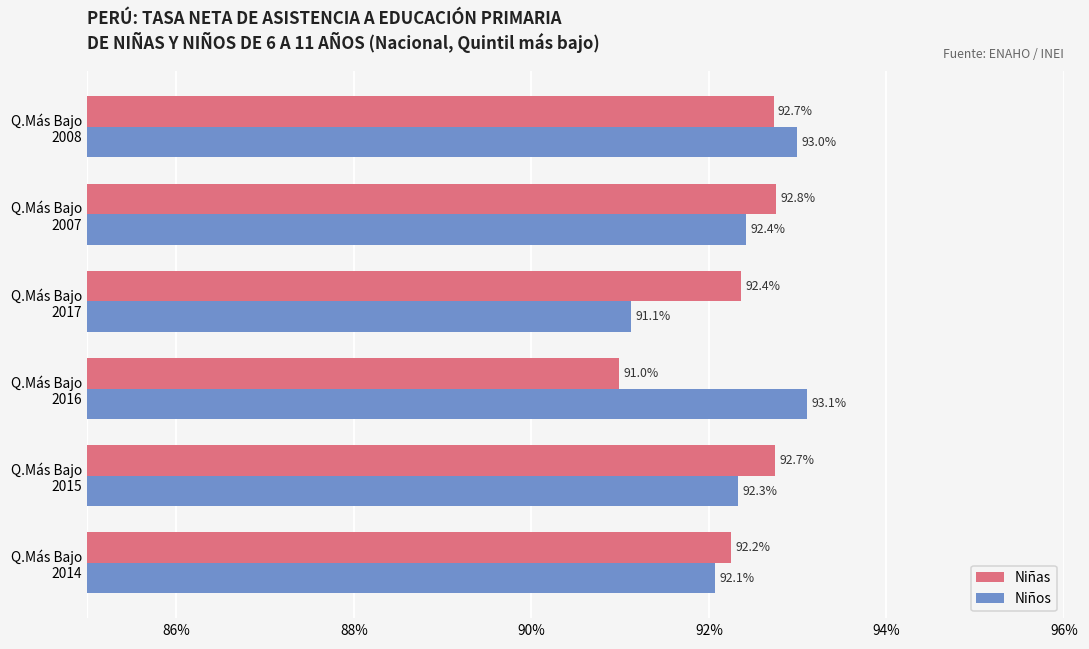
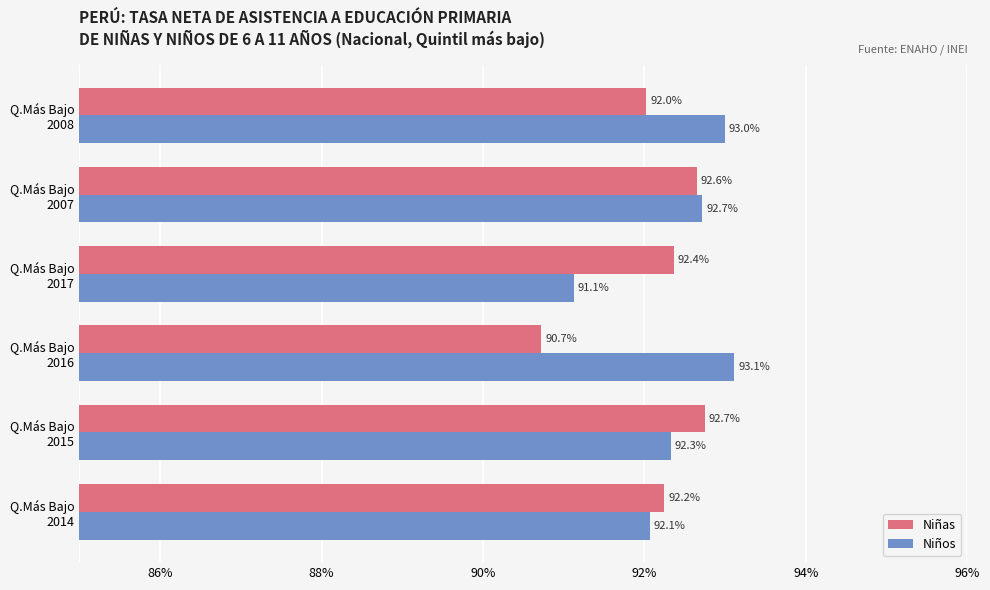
  {
    "Niñas": {
-     "Q.Más Bajo 2008": "92.7%",
-     "Q.Más Bajo 2007": "92.8%",
+     "Q.Más Bajo 2008": "92.0%",
+     "Q.Más Bajo 2007": "92.6%",
      "Q.Más Bajo 2017": "92.4%",
-     "Q.Más Bajo 2016": "91.0%",
+     "Q.Más Bajo 2016": "90.7%",
      "Q.Más Bajo 2015": "92.7%",
      "Q.Más Bajo 2014": "92.2%"
    },
    "Niños": {
      "Q.Más Bajo 2008": "93.0%",
-     "Q.Más Bajo 2007": "92.4%",
+     "Q.Más Bajo 2007": "92.7%",
      "Q.Más Bajo 2017": "91.1%",
      "Q.Más Bajo 2016": "93.1%",
      "Q.Más Bajo 2015": "92.3%",
      "Q.Más Bajo 2014": "92.1%"
    }
  }
